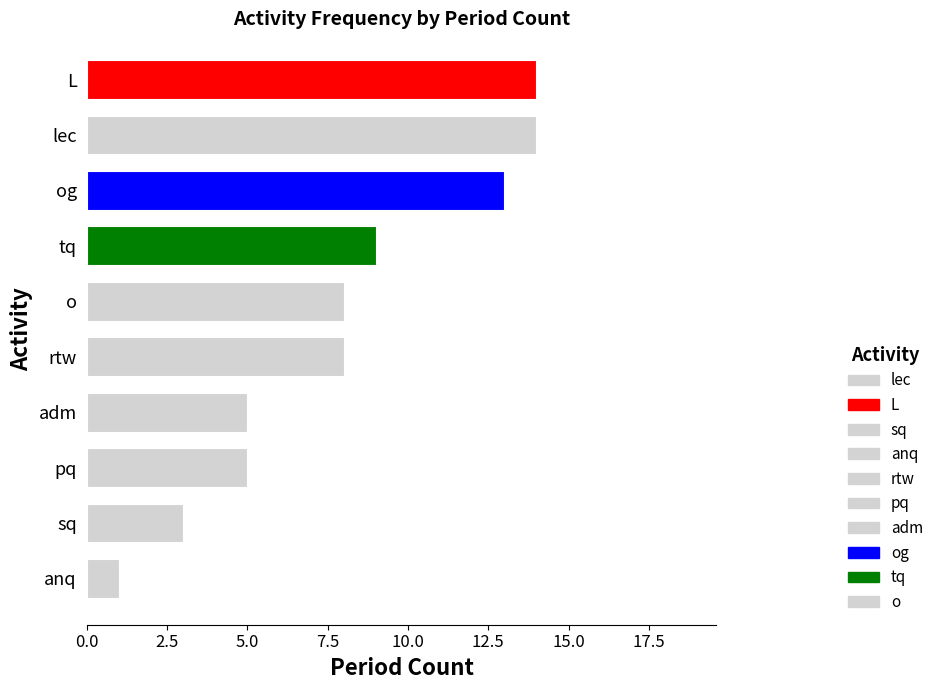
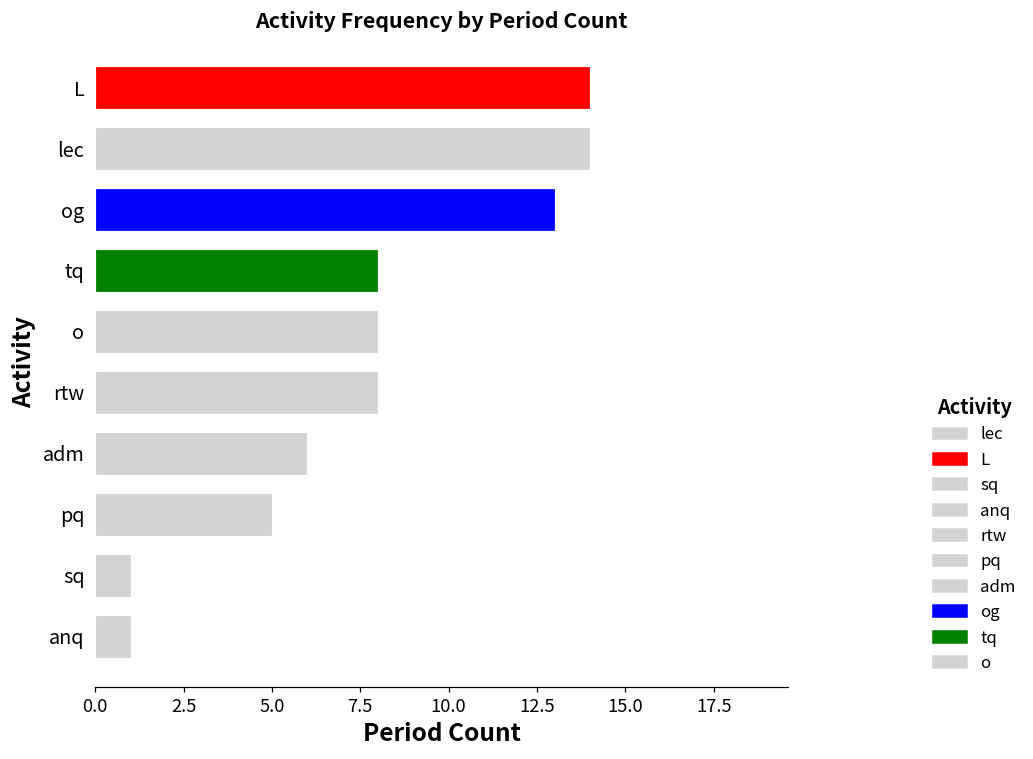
  {
    "L": 14,
    "lec": 14,
    "og": 13,
-   "tq": 9,
+   "tq": 8,
    "o": 8,
    "rtw": 8,
-   "adm": 5,
+   "adm": 6,
    "pq": 5,
-   "sq": 3,
+   "sq": 1,
    "anq": 1
  }
